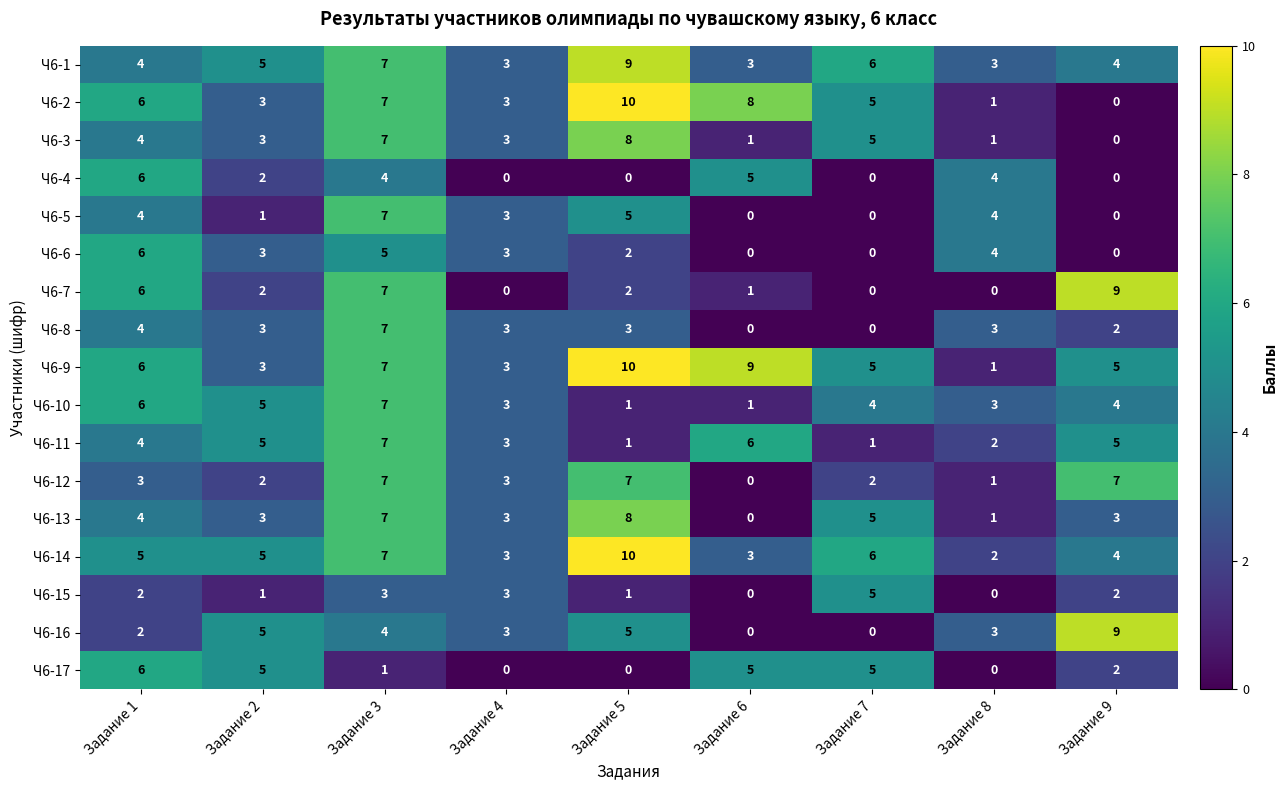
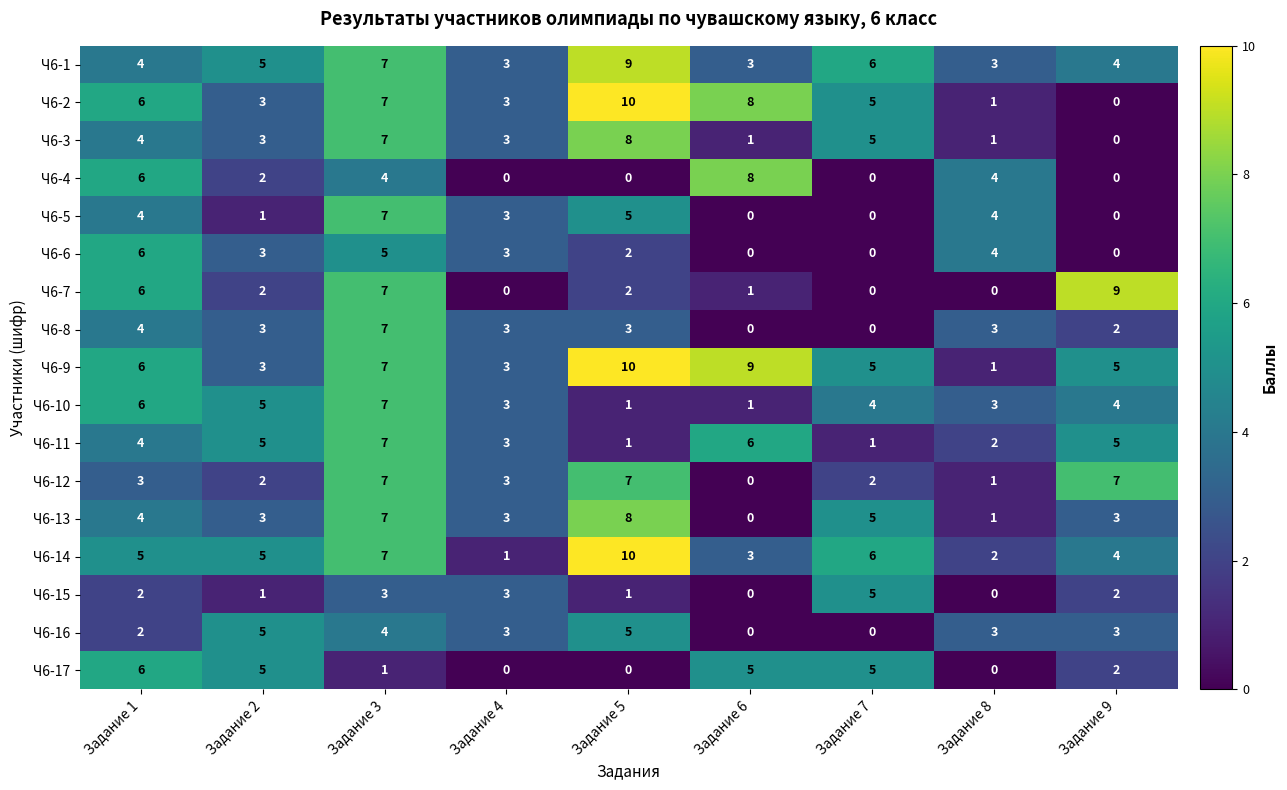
  {
    "Ч6-1": {
      "Задание 1": 4,
      "Задание 2": 5,
      "Задание 3": 7,
      "Задание 4": 3,
      "Задание 5": 9,
      "Задание 6": 3,
      "Задание 7": 6,
      "Задание 8": 3,
      "Задание 9": 4
    },
    "Ч6-2": {
      "Задание 1": 6,
      "Задание 2": 3,
      "Задание 3": 7,
      "Задание 4": 3,
      "Задание 5": 10,
      "Задание 6": 8,
      "Задание 7": 5,
      "Задание 8": 1,
      "Задание 9": 0
    },
    "Ч6-3": {
      "Задание 1": 4,
      "Задание 2": 3,
      "Задание 3": 7,
      "Задание 4": 3,
      "Задание 5": 8,
      "Задание 6": 1,
      "Задание 7": 5,
      "Задание 8": 1,
      "Задание 9": 0
    },
    "Ч6-4": {
      "Задание 1": 6,
      "Задание 2": 2,
      "Задание 3": 4,
      "Задание 4": 0,
      "Задание 5": 0,
-     "Задание 6": 5,
+     "Задание 6": 8,
      "Задание 7": 0,
      "Задание 8": 4,
      "Задание 9": 0
    },
    "Ч6-5": {
      "Задание 1": 4,
      "Задание 2": 1,
      "Задание 3": 7,
      "Задание 4": 3,
      "Задание 5": 5,
      "Задание 6": 0,
      "Задание 7": 0,
      "Задание 8": 4,
      "Задание 9": 0
    },
    "Ч6-6": {
      "Задание 1": 6,
      "Задание 2": 3,
      "Задание 3": 5,
      "Задание 4": 3,
      "Задание 5": 2,
      "Задание 6": 0,
      "Задание 7": 0,
      "Задание 8": 4,
      "Задание 9": 0
    },
    "Ч6-7": {
      "Задание 1": 6,
      "Задание 2": 2,
      "Задание 3": 7,
      "Задание 4": 0,
      "Задание 5": 2,
      "Задание 6": 1,
      "Задание 7": 0,
      "Задание 8": 0,
      "Задание 9": 9
    },
    "Ч6-8": {
      "Задание 1": 4,
      "Задание 2": 3,
      "Задание 3": 7,
      "Задание 4": 3,
      "Задание 5": 3,
      "Задание 6": 0,
      "Задание 7": 0,
      "Задание 8": 3,
      "Задание 9": 2
    },
    "Ч6-9": {
      "Задание 1": 6,
      "Задание 2": 3,
      "Задание 3": 7,
      "Задание 4": 3,
      "Задание 5": 10,
      "Задание 6": 9,
      "Задание 7": 5,
      "Задание 8": 1,
      "Задание 9": 5
    },
    "Ч6-10": {
      "Задание 1": 6,
      "Задание 2": 5,
      "Задание 3": 7,
      "Задание 4": 3,
      "Задание 5": 1,
      "Задание 6": 1,
      "Задание 7": 4,
      "Задание 8": 3,
      "Задание 9": 4
    },
    "Ч6-11": {
      "Задание 1": 4,
      "Задание 2": 5,
      "Задание 3": 7,
      "Задание 4": 3,
      "Задание 5": 1,
      "Задание 6": 6,
      "Задание 7": 1,
      "Задание 8": 2,
      "Задание 9": 5
    },
    "Ч6-12": {
      "Задание 1": 3,
      "Задание 2": 2,
      "Задание 3": 7,
      "Задание 4": 3,
      "Задание 5": 7,
      "Задание 6": 0,
      "Задание 7": 2,
      "Задание 8": 1,
      "Задание 9": 7
    },
    "Ч6-13": {
      "Задание 1": 4,
      "Задание 2": 3,
      "Задание 3": 7,
      "Задание 4": 3,
      "Задание 5": 8,
      "Задание 6": 0,
      "Задание 7": 5,
      "Задание 8": 1,
      "Задание 9": 3
    },
    "Ч6-14": {
      "Задание 1": 5,
      "Задание 2": 5,
      "Задание 3": 7,
-     "Задание 4": 3,
+     "Задание 4": 1,
      "Задание 5": 10,
      "Задание 6": 3,
      "Задание 7": 6,
      "Задание 8": 2,
      "Задание 9": 4
    },
    "Ч6-15": {
      "Задание 1": 2,
      "Задание 2": 1,
      "Задание 3": 3,
      "Задание 4": 3,
      "Задание 5": 1,
      "Задание 6": 0,
      "Задание 7": 5,
      "Задание 8": 0,
      "Задание 9": 2
    },
    "Ч6-16": {
      "Задание 1": 2,
      "Задание 2": 5,
      "Задание 3": 4,
      "Задание 4": 3,
      "Задание 5": 5,
      "Задание 6": 0,
      "Задание 7": 0,
      "Задание 8": 3,
-     "Задание 9": 9
+     "Задание 9": 3
    },
    "Ч6-17": {
      "Задание 1": 6,
      "Задание 2": 5,
      "Задание 3": 1,
      "Задание 4": 0,
      "Задание 5": 0,
      "Задание 6": 5,
      "Задание 7": 5,
      "Задание 8": 0,
      "Задание 9": 2
    }
  }
